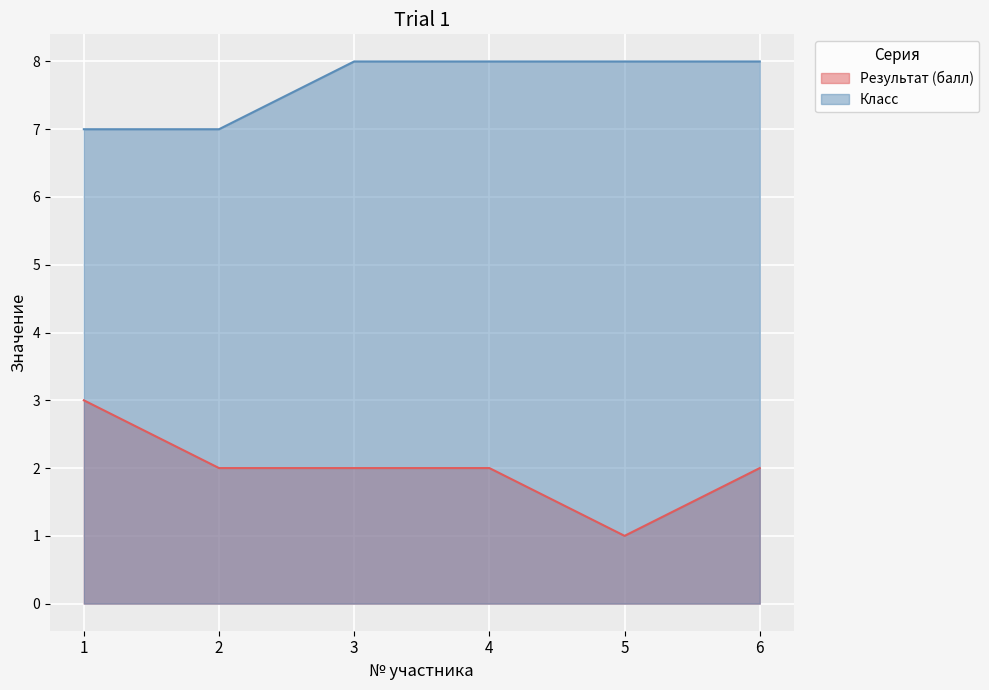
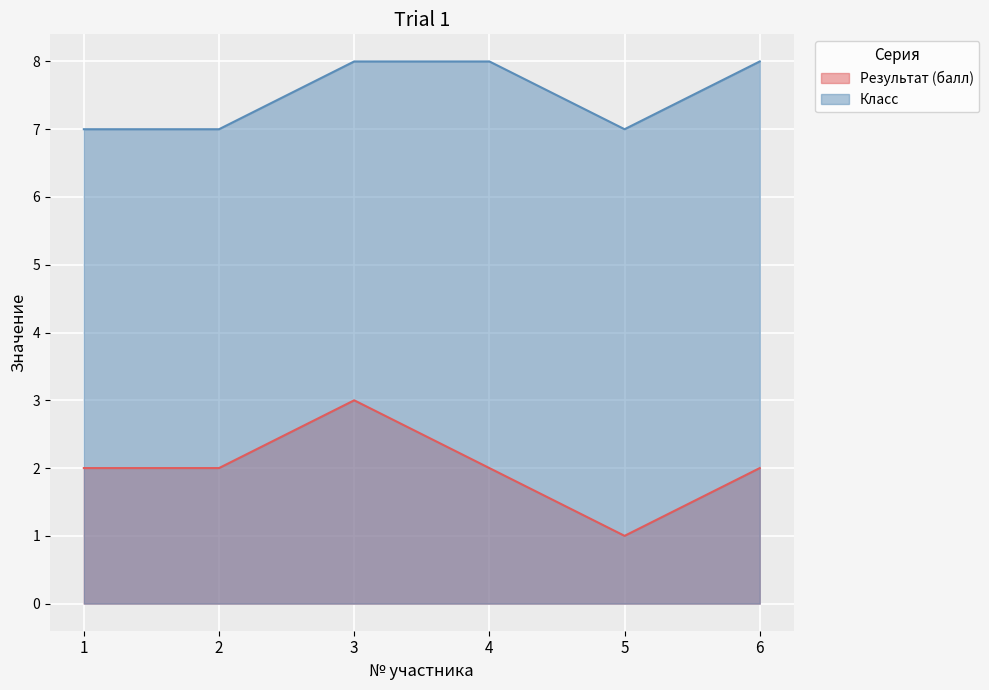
  {
    "Результат (балл)": {
-     "1": 3,
+     "1": 2,
      "2": 2,
-     "3": 2,
+     "3": 3,
      "4": 2,
      "5": 1,
      "6": 2
    },
    "Класс": {
      "1": 7,
      "2": 7,
      "3": 8,
      "4": 8,
-     "5": 8,
+     "5": 7,
      "6": 8
    }
  }
